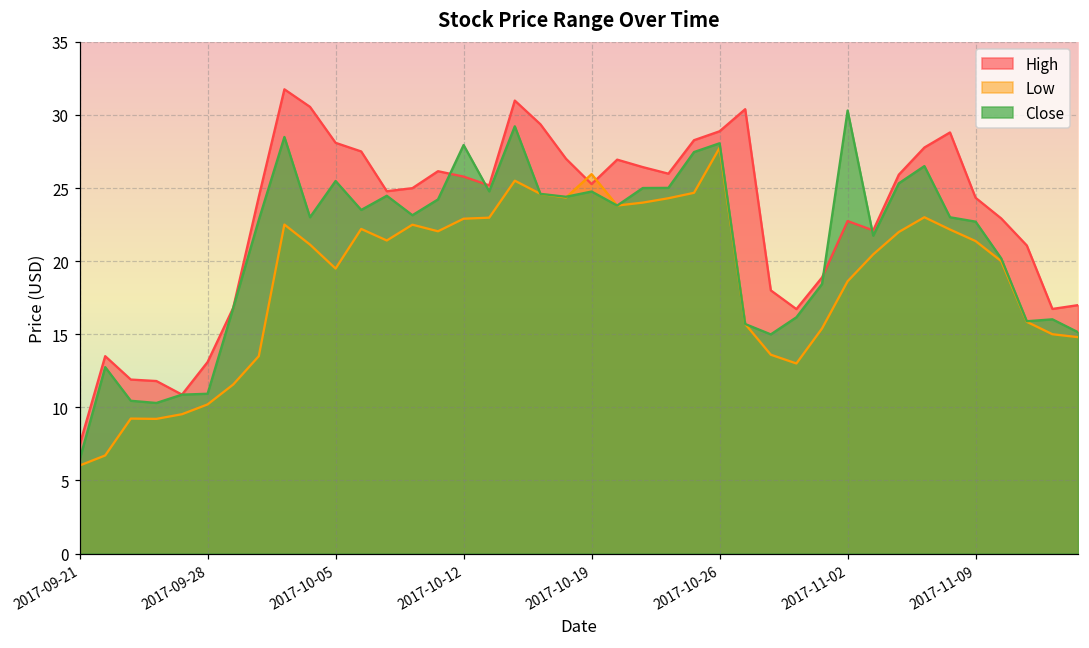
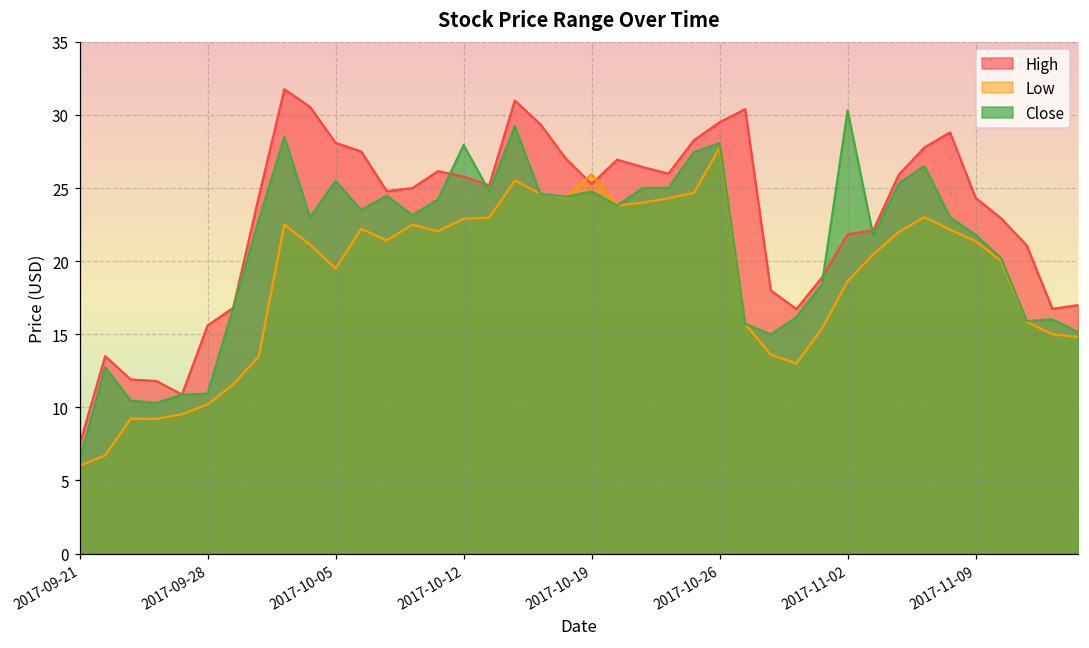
  {
    "High": {
      "2017-09-21": 7.4,
-     "2017-09-28": 13.1,
+     "2017-09-28": 15.6,
      "2017-10-05": 28.1,
      "2017-10-12": 25.8,
      "2017-10-19": 25.3,
-     "2017-10-26": 28.9,
-     "2017-11-02": 22.7,
+     "2017-10-26": 29.5,
+     "2017-11-02": 21.8,
      "2017-11-09": 24.3
    },
    "Low": {
      "2017-09-21": 6.0,
      "2017-09-28": 10.2,
      "2017-10-05": 19.5,
      "2017-10-12": 22.9,
      "2017-10-19": 26.0,
      "2017-10-26": 27.8,
      "2017-11-02": 18.6,
      "2017-11-09": 21.4
    },
    "Close": {
      "2017-09-21": 6.4,
      "2017-09-28": 10.9,
      "2017-10-05": 25.5,
      "2017-10-12": 27.9,
      "2017-10-19": 24.8,
      "2017-10-26": 28.1,
      "2017-11-02": 30.3,
-     "2017-11-09": 22.7
+     "2017-11-09": 21.8
    }
  }
